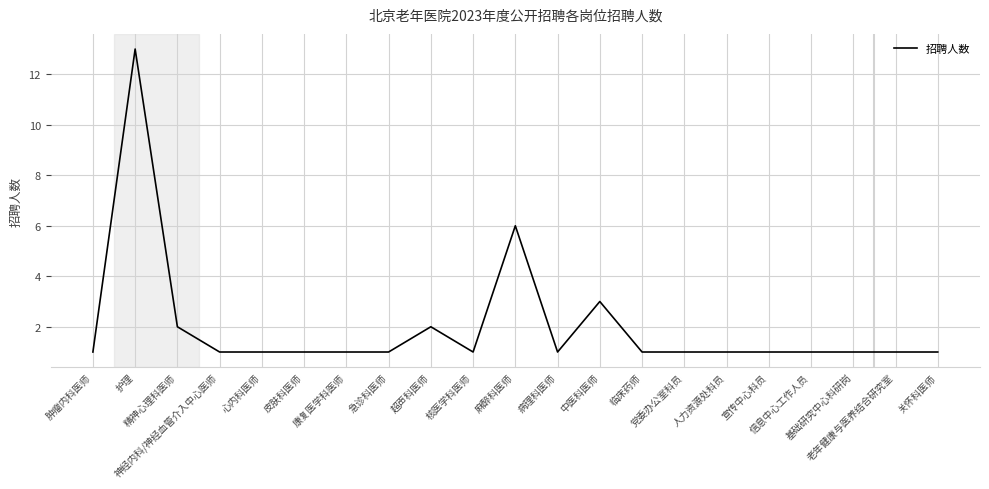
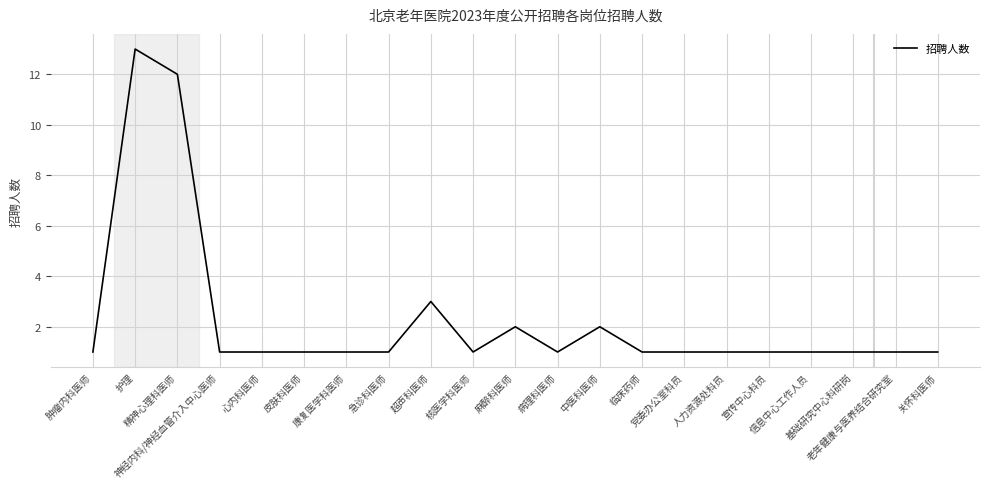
  {
    "肿瘤内科医师": 1,
    "护理": 13,
-   "精神心理科医师": 2,
+   "精神心理科医师": 12,
    "神经内科/神经血管介入中心医师": 1,
    "心内科医师": 1,
    "皮肤科医师": 1,
    "康复医学科医师": 1,
    "急诊科医师": 1,
-   "超声科医师": 2,
+   "超声科医师": 3,
    "核医学科医师": 1,
-   "麻醉科医师": 6,
+   "麻醉科医师": 2,
    "病理科医师": 1,
-   "中医科医师": 3,
+   "中医科医师": 2,
    "临床药师": 1,
    "党委办公室科员": 1,
    "人力资源处科员": 1,
    "宣传中心科员": 1,
    "信息中心工作人员": 1,
    "基础研究中心科研岗": 1,
    "老年健康与医养结合研究室": 1,
    "关怀科医师": 1
  }
